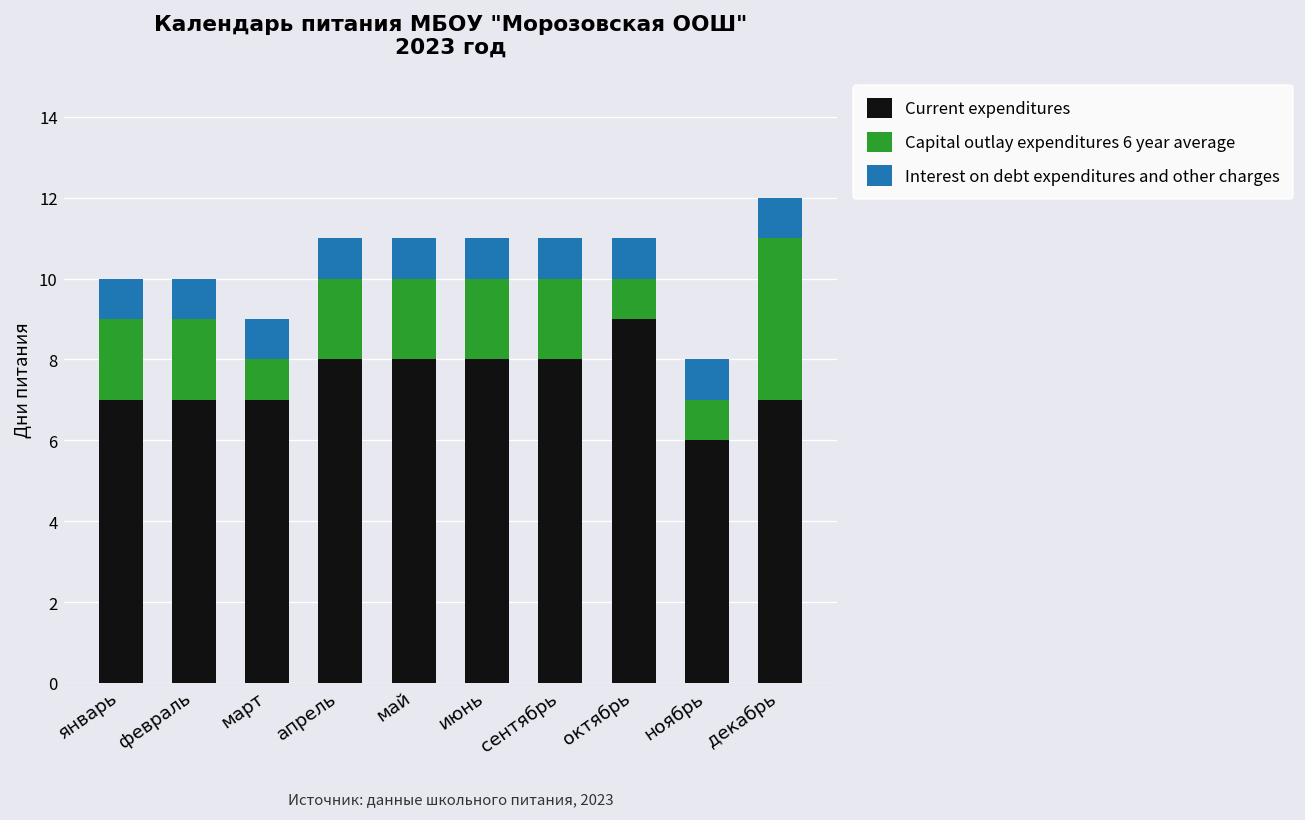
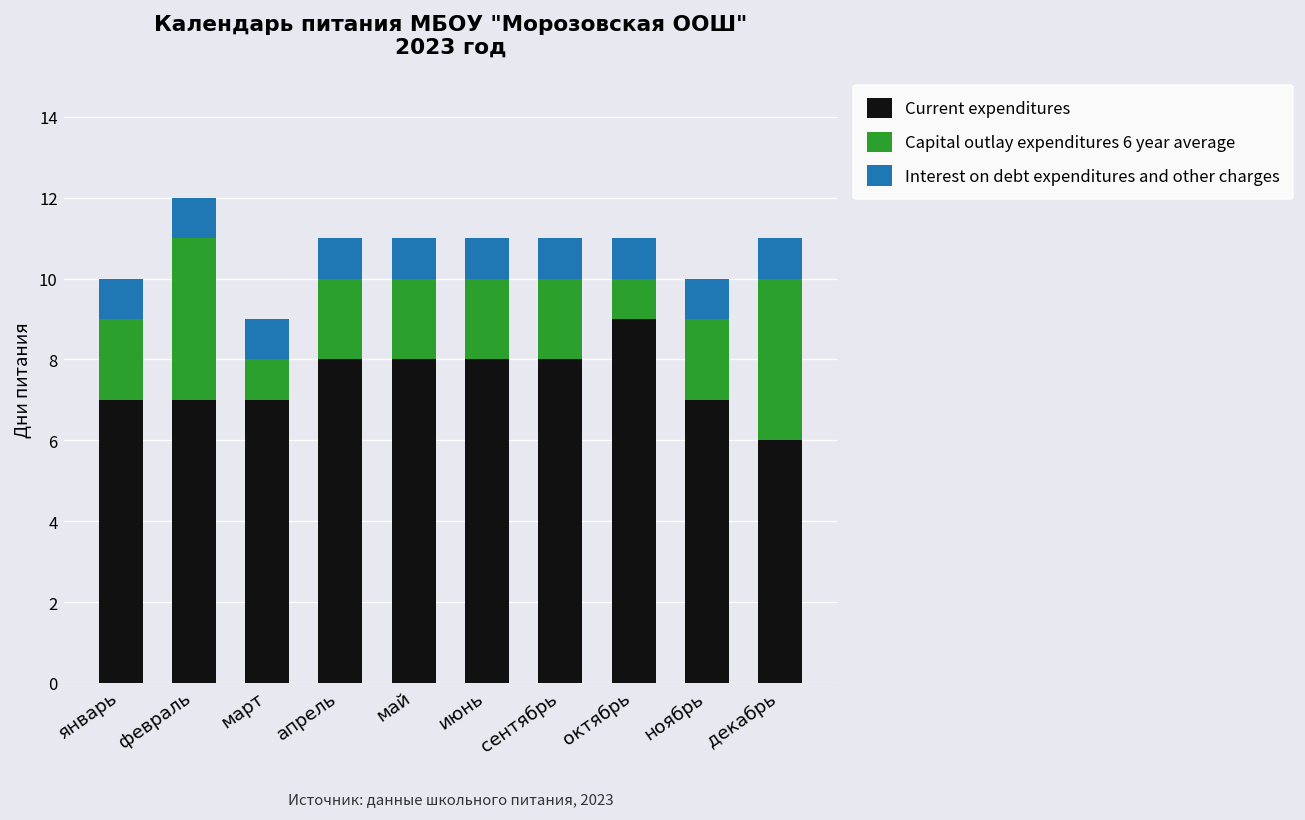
  {
    "Current expenditures": {
      "январь": 7,
      "февраль": 7,
      "март": 7,
      "апрель": 8,
      "май": 8,
      "июнь": 8,
      "сентябрь": 8,
      "октябрь": 9,
-     "ноябрь": 6,
-     "декабрь": 7
+     "ноябрь": 7,
+     "декабрь": 6
    },
    "Capital outlay expenditures 6 year average": {
      "январь": 2,
-     "февраль": 2,
+     "февраль": 4,
      "март": 1,
      "апрель": 2,
      "май": 2,
      "июнь": 2,
      "сентябрь": 2,
      "октябрь": 1,
-     "ноябрь": 1,
+     "ноябрь": 2,
      "декабрь": 4
    },
    "Interest on debt expenditures and other charges": {
      "январь": 1,
      "февраль": 1,
      "март": 1,
      "апрель": 1,
      "май": 1,
      "июнь": 1,
      "сентябрь": 1,
      "октябрь": 1,
      "ноябрь": 1,
      "декабрь": 1
    }
  }
